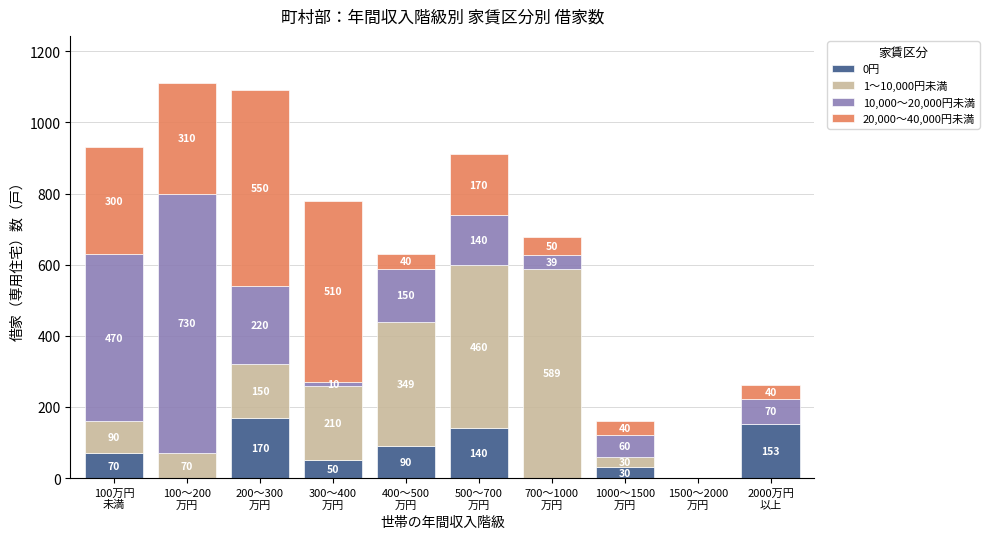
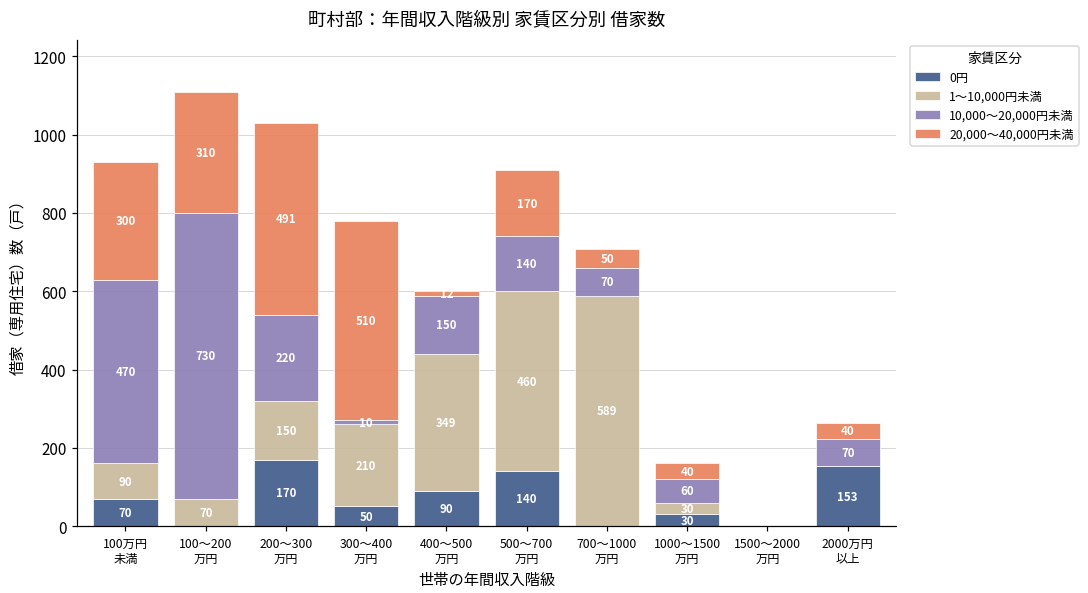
  {
    "0円": {
      "100万円 未満": 70,
      "200～300 万円": 170,
      "300～400 万円": 50,
      "400～500 万円": 90,
      "500～700 万円": 140,
      "1000～1500 万円": 30,
      "2000万円 以上": 153
    },
    "1～10,000円未満": {
      "100万円 未満": 90,
      "100～200 万円": 70,
      "200～300 万円": 150,
      "300～400 万円": 210,
      "400～500 万円": 349,
      "500～700 万円": 460,
      "700～1000 万円": 589,
      "1000～1500 万円": 30
    },
    "10,000～20,000円未満": {
      "100万円 未満": 470,
      "100～200 万円": 730,
      "200～300 万円": 220,
      "300～400 万円": 10,
      "400～500 万円": 150,
      "500～700 万円": 140,
-     "700～1000 万円": 39,
+     "700～1000 万円": 70,
      "1000～1500 万円": 60,
      "2000万円 以上": 70
    },
    "20,000～40,000円未満": {
      "100万円 未満": 300,
      "100～200 万円": 310,
-     "200～300 万円": 550,
+     "200～300 万円": 491,
      "300～400 万円": 510,
-     "400～500 万円": 40,
+     "400～500 万円": 10,
      "500～700 万円": 170,
      "700～1000 万円": 50,
      "1000～1500 万円": 40,
      "2000万円 以上": 40
    }
  }
